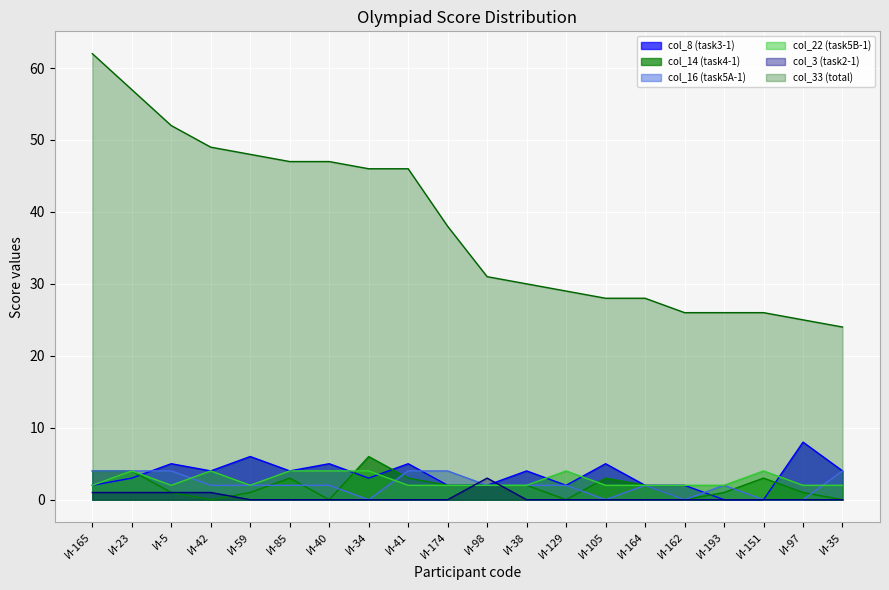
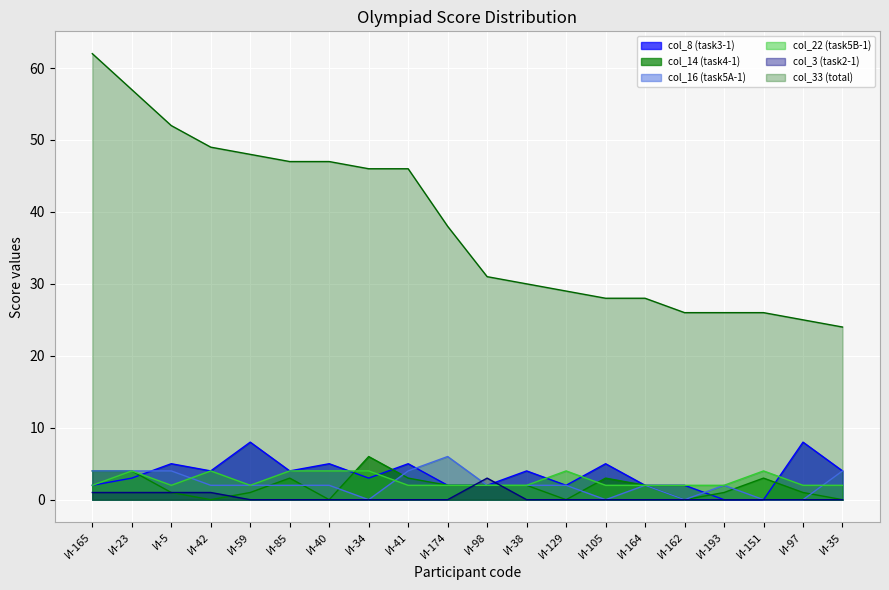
  {
    "col_8 (task3-1)": {
      "И-23": 3,
      "И-5": 5,
-     "И-59": 6,
+     "И-59": 8,
      "И-40": 5,
      "И-34": 3,
      "И-41": 5,
      "И-38": 4,
      "И-105": 5,
      "И-97": 8
    },
    "col_16 (task5A-1)": {
      "И-5": 4,
      "И-42": 2,
      "И-85": 2,
      "И-40": 2,
      "И-41": 4,
-     "И-174": 4
+     "И-174": 6
    },
    "col_3 (task2-1)": {
      "И-165": 1,
      "И-23": 1,
      "И-42": 1,
      "И-59": 0,
      "И-85": 0,
      "И-41": 0,
      "И-174": 0,
      "И-98": 3,
      "И-38": 0,
      "И-164": 0
    }
  }
